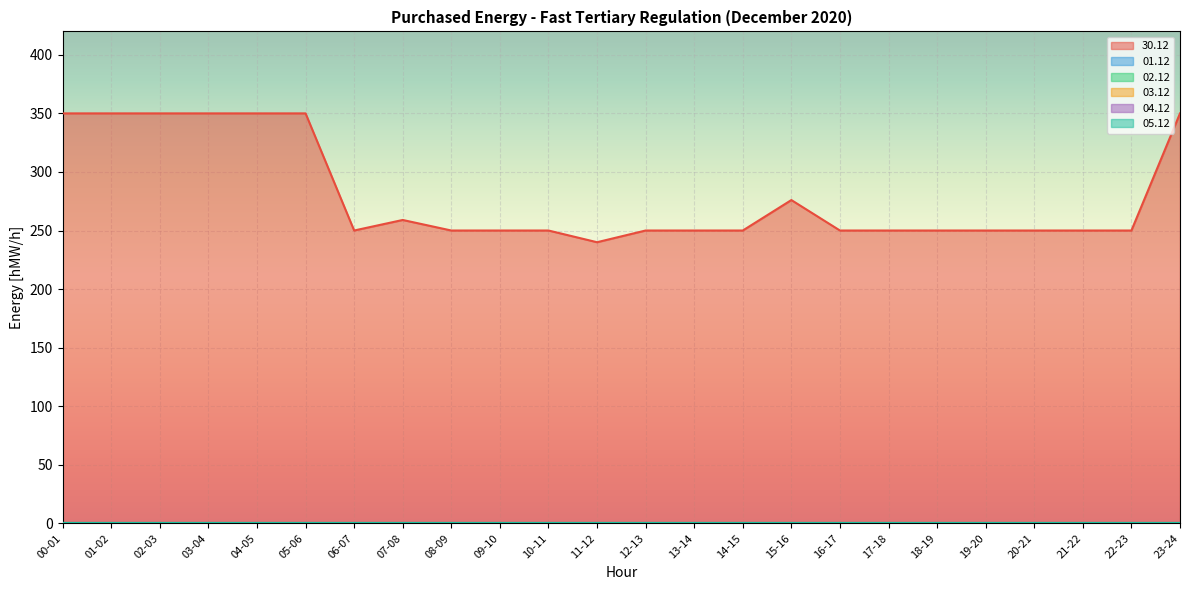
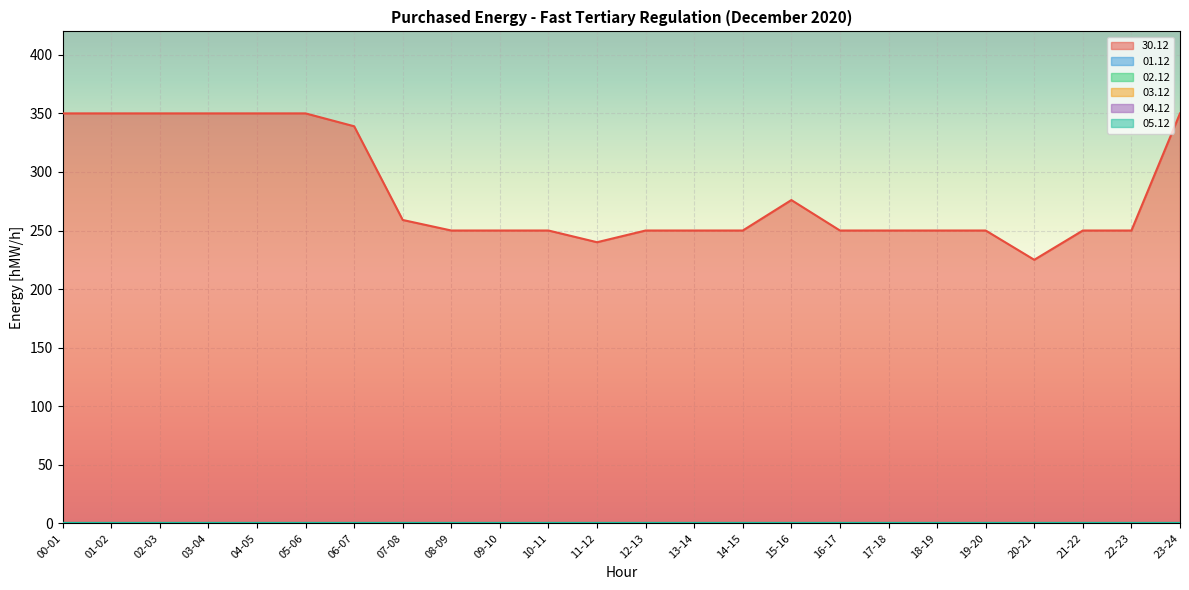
  {
    "30.12": {
      "00-01": 350,
      "01-02": 350,
      "02-03": 350,
      "03-04": 350,
      "04-05": 350,
      "05-06": 350,
-     "06-07": 250,
+     "06-07": 339,
      "07-08": 259,
      "08-09": 250,
      "09-10": 250,
      "10-11": 250,
      "11-12": 240,
      "12-13": 250,
      "13-14": 250,
      "14-15": 250,
      "15-16": 276,
      "16-17": 250,
      "17-18": 250,
      "18-19": 250,
      "19-20": 250,
-     "20-21": 250,
+     "20-21": 225,
      "21-22": 250,
      "22-23": 250,
      "23-24": 350
    },
    "05.12": {
      "00-01": 0,
      "01-02": 0,
      "02-03": 0,
      "03-04": 0,
      "04-05": 0,
      "05-06": 0,
      "06-07": 0,
      "07-08": 0,
      "08-09": 0,
      "09-10": 0,
      "10-11": 0,
      "11-12": 0,
      "12-13": 0,
      "13-14": 0,
      "14-15": 0,
      "15-16": 0,
      "16-17": 0,
      "17-18": 0,
      "18-19": 0,
      "19-20": 0,
      "20-21": 0,
      "21-22": 0,
      "22-23": 0,
      "23-24": 0
    }
  }
